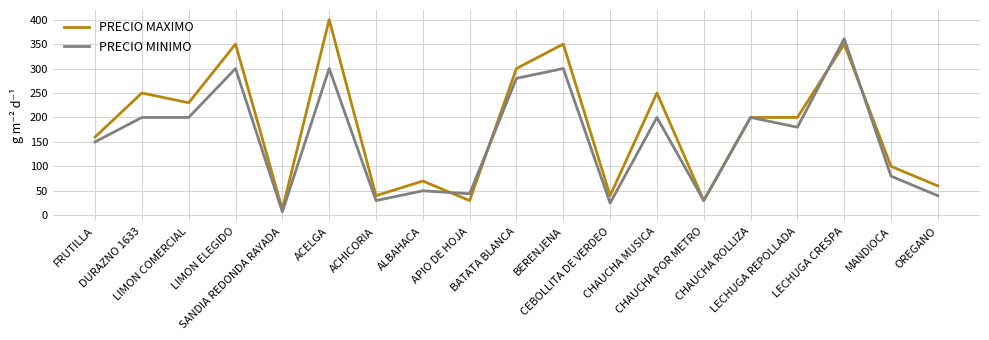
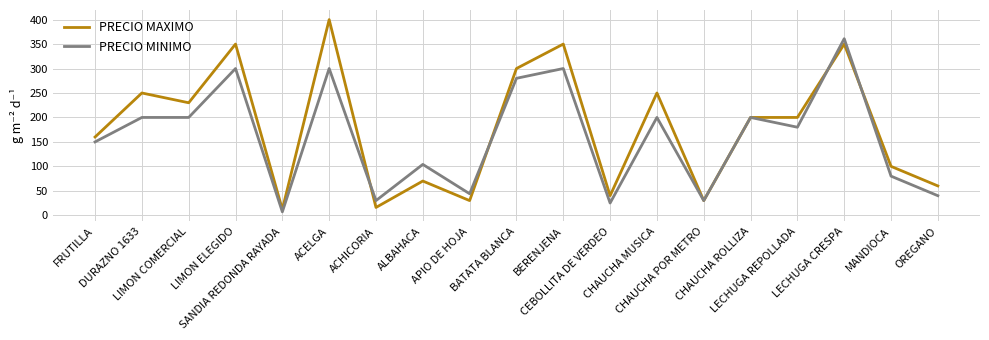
  {
    "PRECIO MAXIMO": {
      "FRUTILLA": 160,
      "DURAZNO 1633": 250,
      "LIMON COMERCIAL": 230,
      "LIMON ELEGIDO": 350,
      "ACELGA": 400,
-     "ACHICORIA": 40,
+     "ACHICORIA": 20,
      "ALBAHACA": 70,
      "APIO DE HOJA": 30,
      "BATATA BLANCA": 300,
      "BERENJENA": 350,
      "CEBOLLITA DE VERDEO": 40,
      "CHAUCHA MUSICA": 250,
      "LECHUGA REPOLLADA": 200,
      "LECHUGA CRESPA": 350,
      "MANDIOCA": 100,
      "OREGANO": 60
    },
    "PRECIO MINIMO": {
      "FRUTILLA": 150,
      "DURAZNO 1633": 200,
      "LIMON COMERCIAL": 200,
      "LIMON ELEGIDO": 300,
      "ACELGA": 300,
      "ACHICORIA": 30,
-     "ALBAHACA": 50,
+     "ALBAHACA": 100,
      "APIO DE HOJA": 40,
      "BATATA BLANCA": 280,
      "BERENJENA": 300,
      "CEBOLLITA DE VERDEO": 30,
      "CHAUCHA MUSICA": 200,
      "LECHUGA REPOLLADA": 180,
      "LECHUGA CRESPA": 360,
      "MANDIOCA": 80,
      "OREGANO": 40
    }
  }
